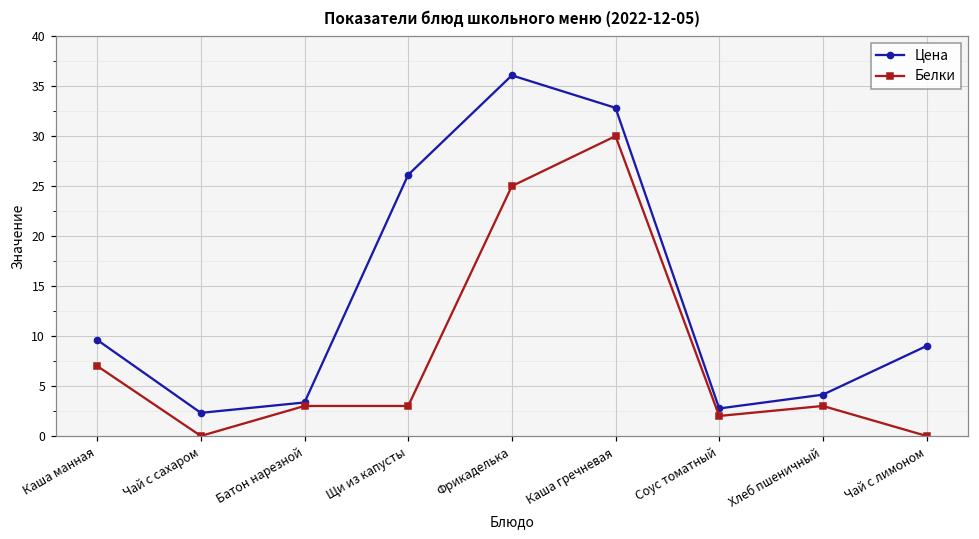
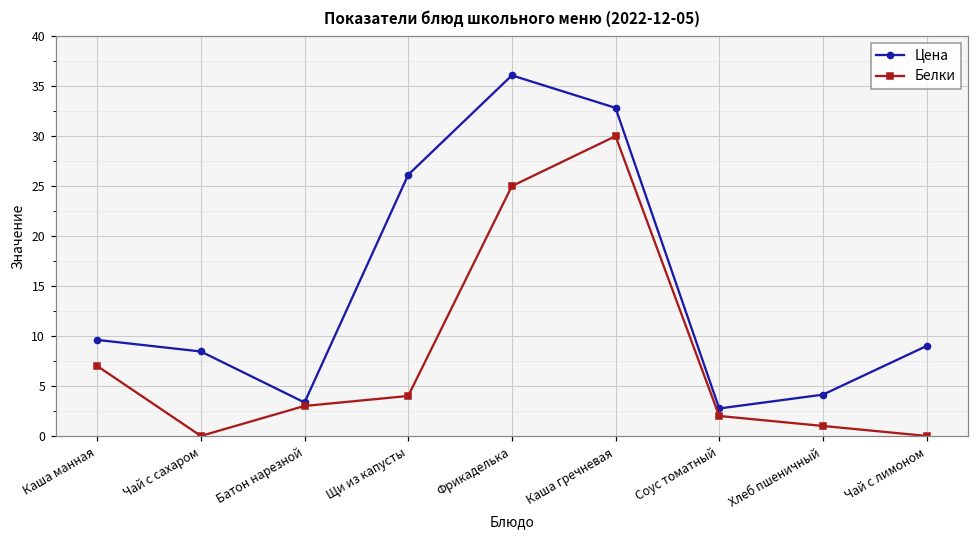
  {
    "Цена": {
      "Каша манная": 10,
-     "Чай с сахаром": 2,
+     "Чай с сахаром": 8,
      "Батон нарезной": 3,
      "Щи из капусты": 26,
      "Фрикаделька": 36,
      "Каша гречневая": 33,
      "Соус томатный": 3,
      "Хлеб пшеничный": 4,
      "Чай с лимоном": 9
    },
    "Белки": {
      "Каша манная": 7,
      "Чай с сахаром": 0,
      "Батон нарезной": 3,
-     "Щи из капусты": 3,
+     "Щи из капусты": 4,
      "Фрикаделька": 25,
      "Каша гречневая": 30,
      "Соус томатный": 2,
-     "Хлеб пшеничный": 3,
+     "Хлеб пшеничный": 1,
      "Чай с лимоном": 0
    }
  }
